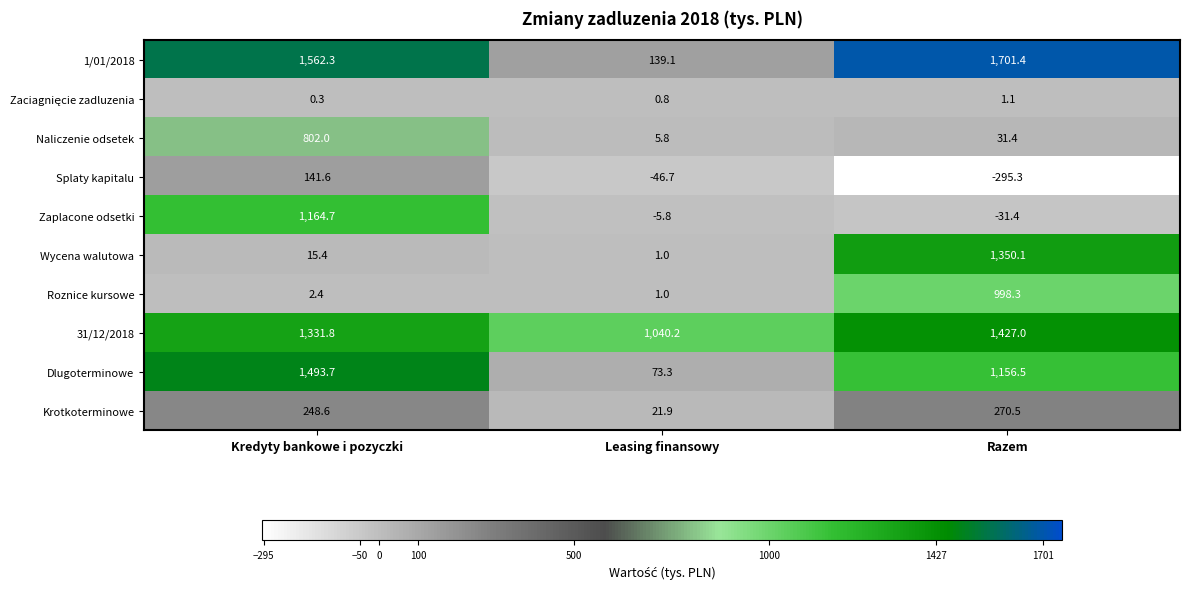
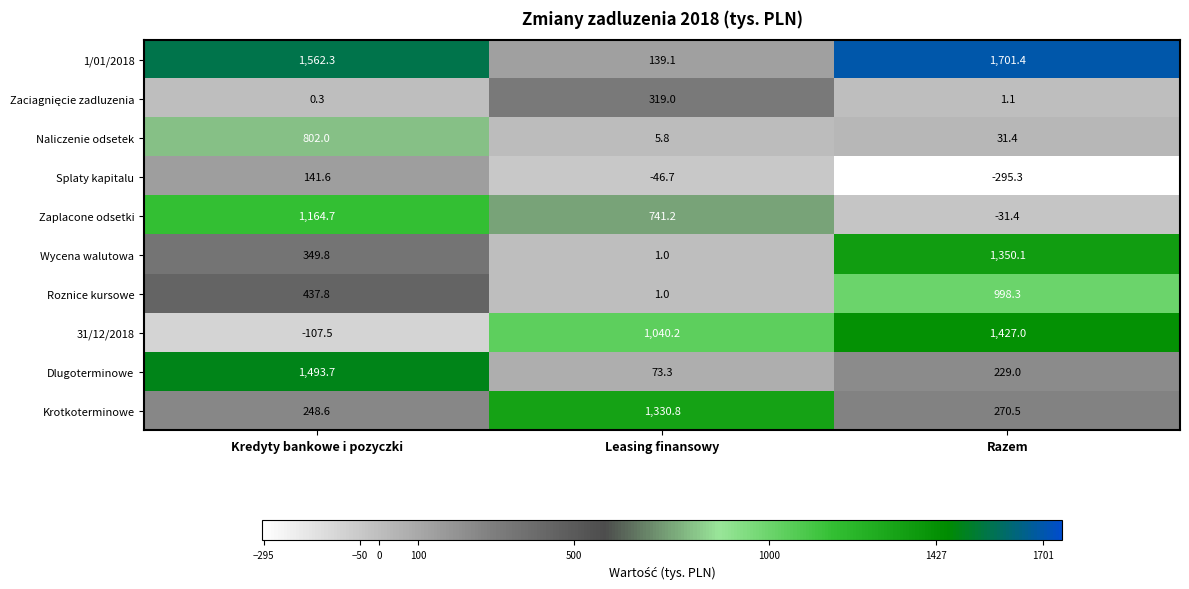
  {
    "1/01/2018": {
      "Kredyty bankowe i pozyczki": "1,562.3",
      "Leasing finansowy": "139.1",
      "Razem": "1,701.4"
    },
    "Zaciagnięcie zadluzenia": {
      "Kredyty bankowe i pozyczki": "0.3",
-     "Leasing finansowy": "0.8",
+     "Leasing finansowy": "319.0",
      "Razem": "1.1"
    },
    "Naliczenie odsetek": {
      "Kredyty bankowe i pozyczki": "802.0",
      "Leasing finansowy": "5.8",
      "Razem": "31.4"
    },
    "Splaty kapitalu": {
      "Kredyty bankowe i pozyczki": "141.6",
      "Leasing finansowy": "-46.7",
      "Razem": "-295.3"
    },
    "Zaplacone odsetki": {
      "Kredyty bankowe i pozyczki": "1,164.7",
-     "Leasing finansowy": "-5.8",
+     "Leasing finansowy": "741.2",
      "Razem": "-31.4"
    },
    "Wycena walutowa": {
-     "Kredyty bankowe i pozyczki": "15.4",
+     "Kredyty bankowe i pozyczki": "349.8",
      "Leasing finansowy": "1.0",
      "Razem": "1,350.1"
    },
    "Roznice kursowe": {
-     "Kredyty bankowe i pozyczki": "2.4",
+     "Kredyty bankowe i pozyczki": "437.8",
      "Leasing finansowy": "1.0",
      "Razem": "998.3"
    },
    "31/12/2018": {
-     "Kredyty bankowe i pozyczki": "1,331.8",
+     "Kredyty bankowe i pozyczki": "-107.5",
      "Leasing finansowy": "1,040.2",
      "Razem": "1,427.0"
    },
    "Dlugoterminowe": {
      "Kredyty bankowe i pozyczki": "1,493.7",
      "Leasing finansowy": "73.3",
-     "Razem": "1,156.5"
+     "Razem": "229.0"
    },
    "Krotkoterminowe": {
      "Kredyty bankowe i pozyczki": "248.6",
-     "Leasing finansowy": "21.9",
+     "Leasing finansowy": "1,330.8",
      "Razem": "270.5"
    }
  }
